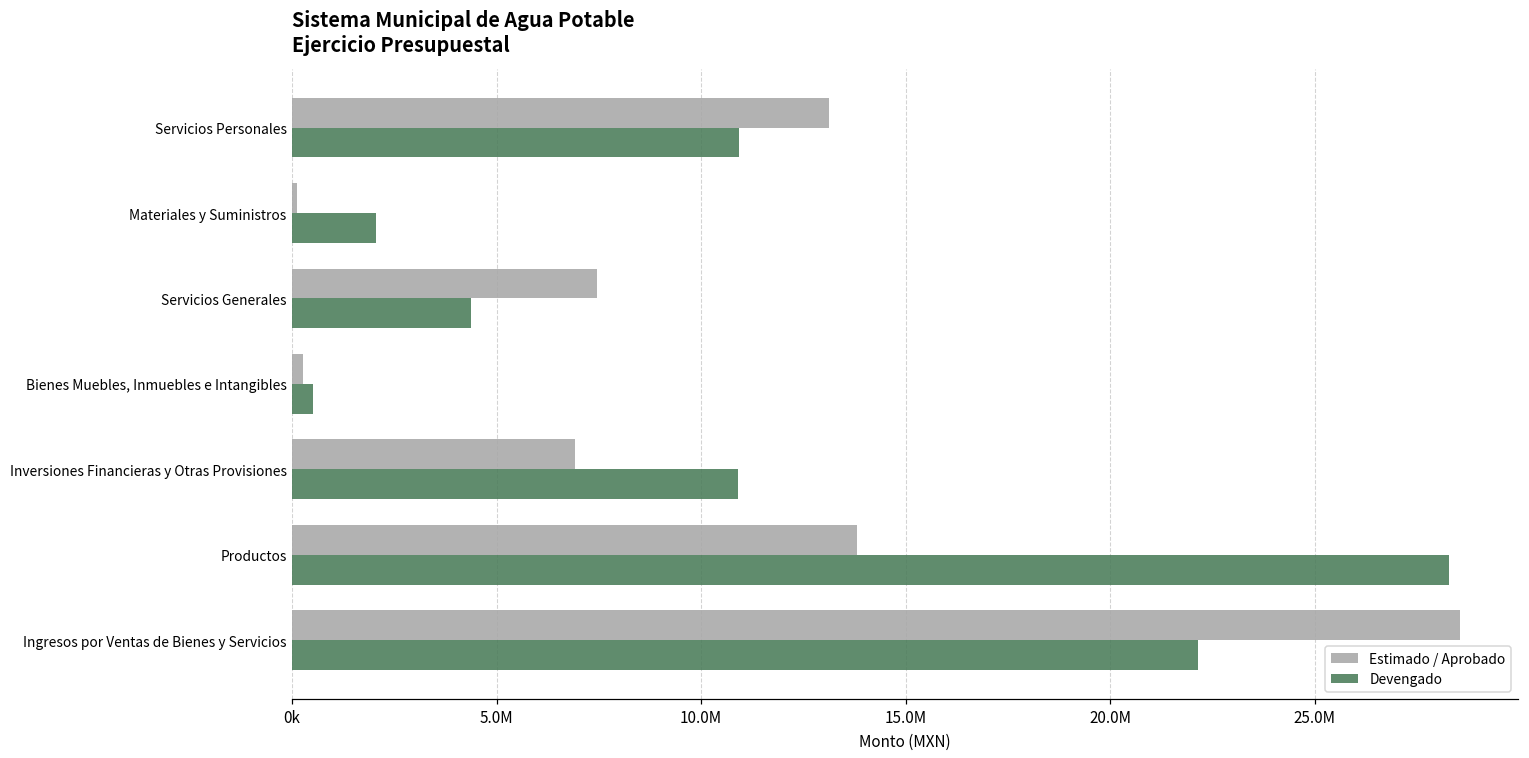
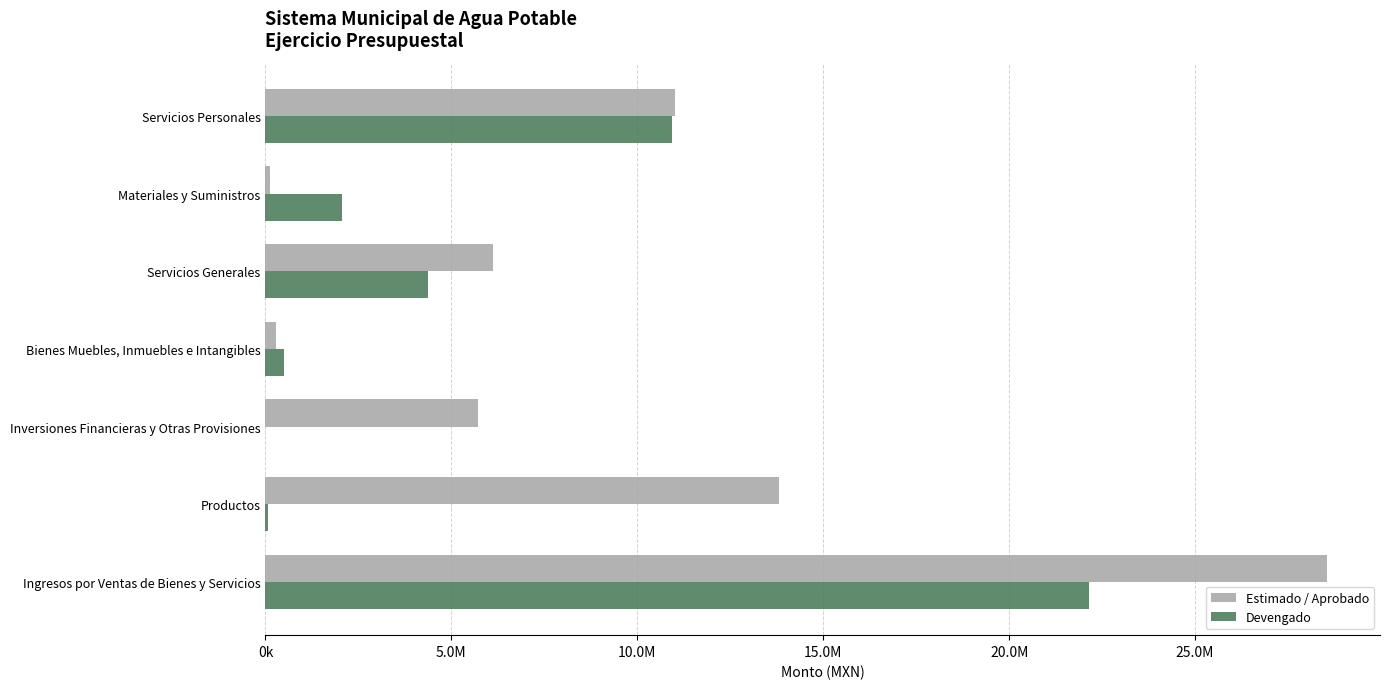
  {
    "Estimado / Aprobado": {
-     "Servicios Personales": 13100000,
+     "Servicios Personales": 11000000,
      "Materiales y Suministros": 100000,
-     "Servicios Generales": 7500000,
+     "Servicios Generales": 6100000,
      "Bienes Muebles, Inmuebles e Intangibles": 300000,
-     "Inversiones Financieras y Otras Provisiones": 6900000,
+     "Inversiones Financieras y Otras Provisiones": 5700000,
      "Productos": 13800000,
      "Ingresos por Ventas de Bienes y Servicios": 28500000
    },
    "Devengado": {
      "Servicios Personales": 10900000,
      "Materiales y Suministros": 2100000,
      "Servicios Generales": 4400000,
      "Bienes Muebles, Inmuebles e Intangibles": 500000,
-     "Inversiones Financieras y Otras Provisiones": 10900000,
-     "Productos": 28300000,
+     "Inversiones Financieras y Otras Provisiones": 0,
+     "Productos": 100000,
      "Ingresos por Ventas de Bienes y Servicios": 22100000
    }
  }
